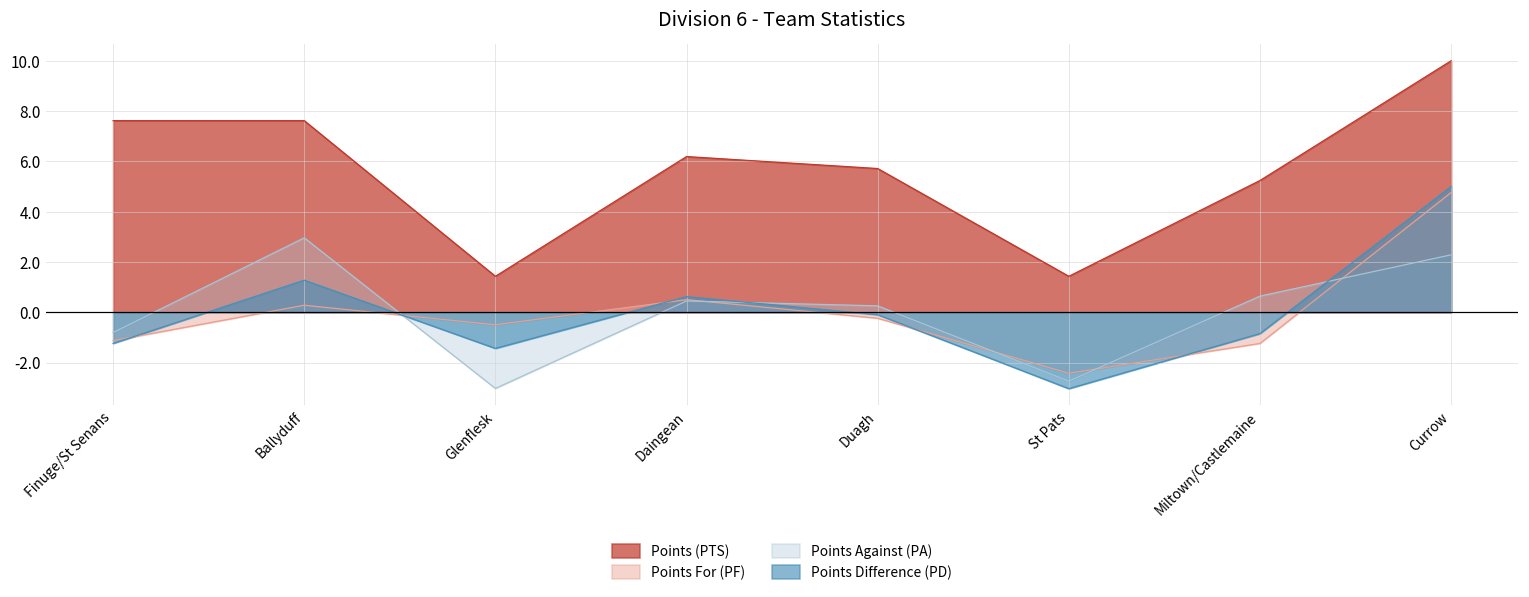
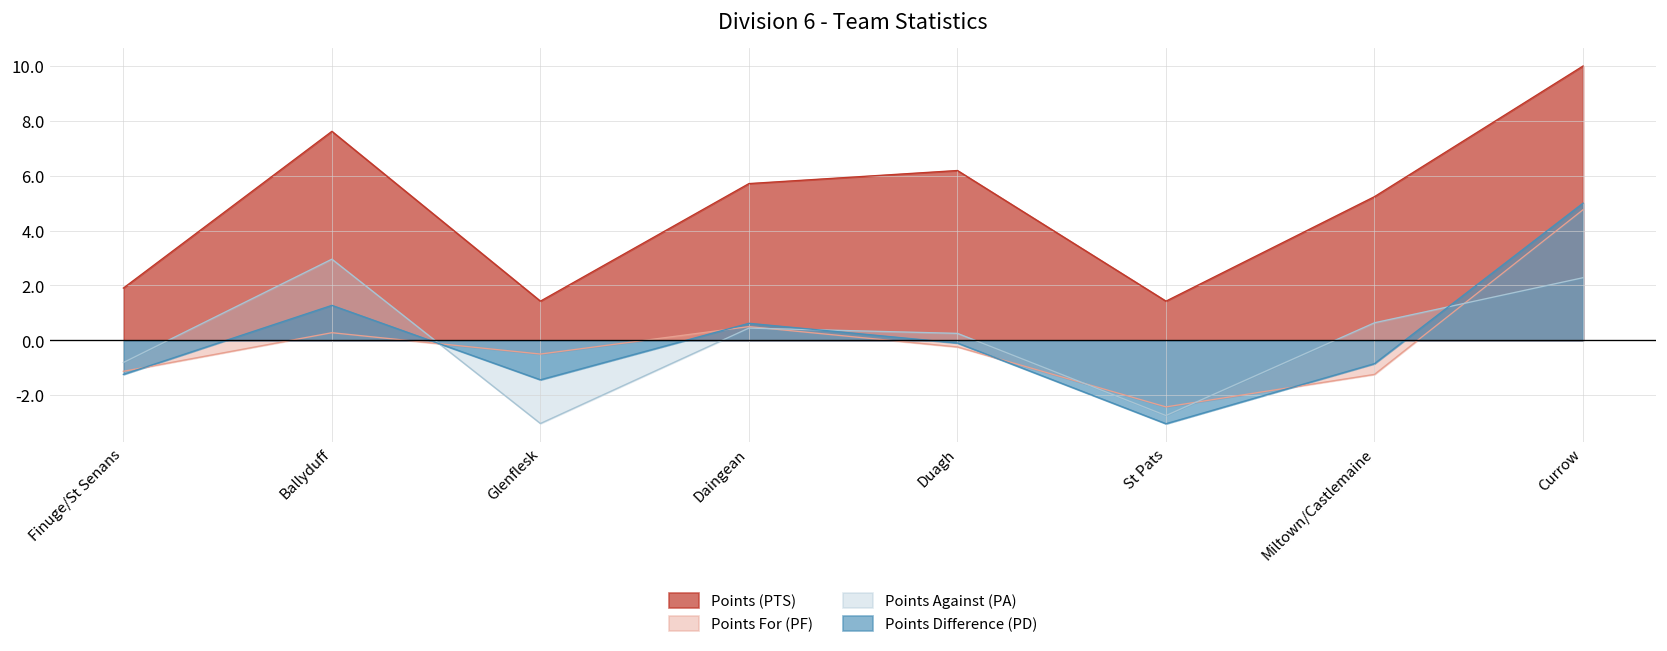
  {
    "Points (PTS)": {
-     "Finuge/St Senans": 7.6,
+     "Finuge/St Senans": 1.9,
      "Ballyduff": 7.6,
      "Glenflesk": 1.4,
-     "Daingean": 6.2,
-     "Duagh": 5.7,
+     "Daingean": 5.7,
+     "Duagh": 6.2,
      "St Pats": 1.4,
      "Miltown/Castlemaine": 5.2,
      "Currow": 10.0
    }
  }
